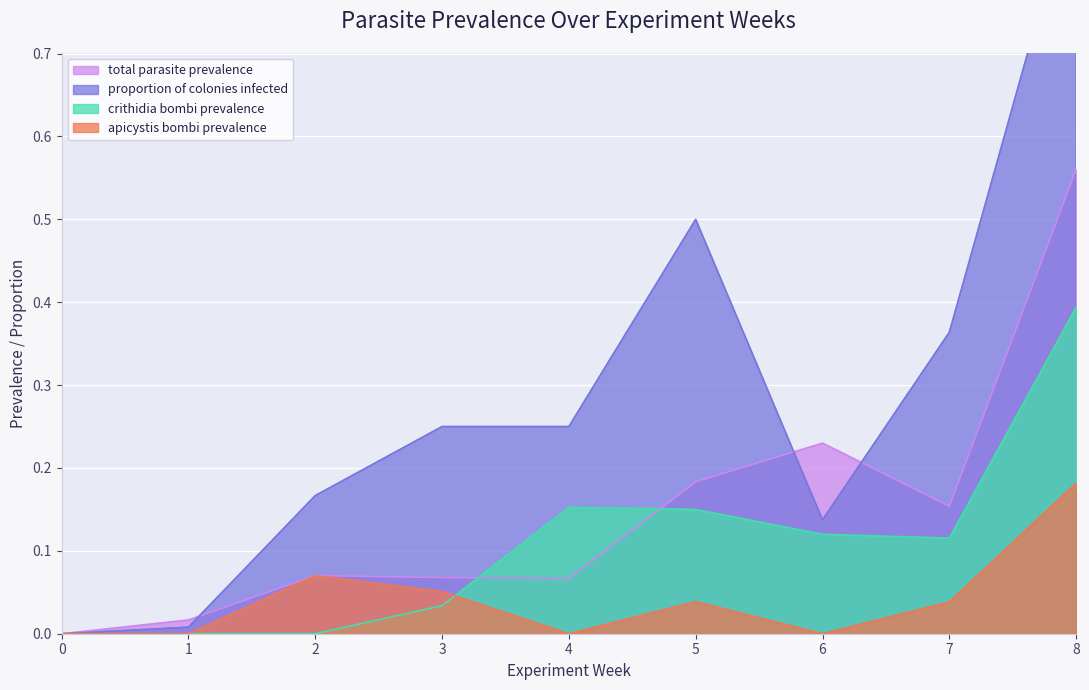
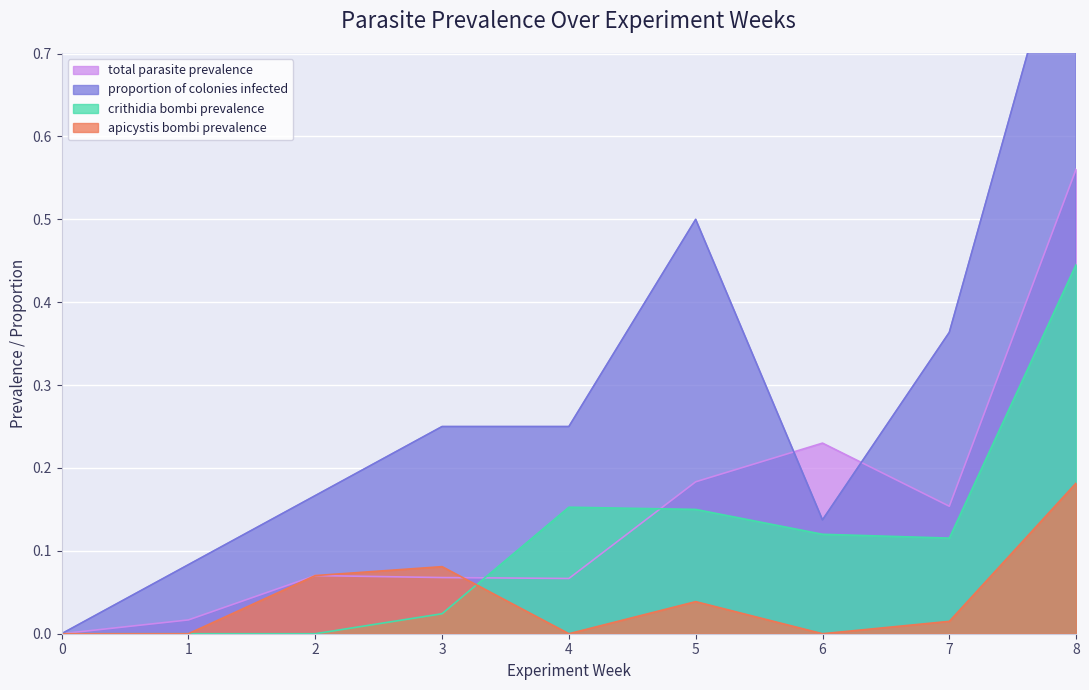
  {
    "total parasite prevalence": {
      "1": 0.02,
      "3": 0.07,
      "4": 0.07,
      "5": 0.18,
      "6": 0.23,
      "7": 0.15,
      "8": 0.56
    },
    "proportion of colonies infected": {
-     "1": 0.01,
+     "1": 0.08,
      "2": 0.17,
      "3": 0.25,
      "4": 0.25,
      "5": 0.50,
      "6": 0.14,
      "7": 0.36
    },
    "crithidia bombi prevalence": {
      "2": 0.00,
-     "3": 0.03,
+     "3": 0.02,
      "4": 0.15,
      "5": 0.15,
      "6": 0.12,
      "7": 0.12,
-     "8": 0.39
+     "8": 0.45
    },
    "apicystis bombi prevalence": {
-     "3": 0.05,
+     "3": 0.08,
      "4": 0.00,
      "5": 0.04,
      "6": 0.00,
-     "7": 0.04,
+     "7": 0.01,
      "8": 0.18
    }
  }
